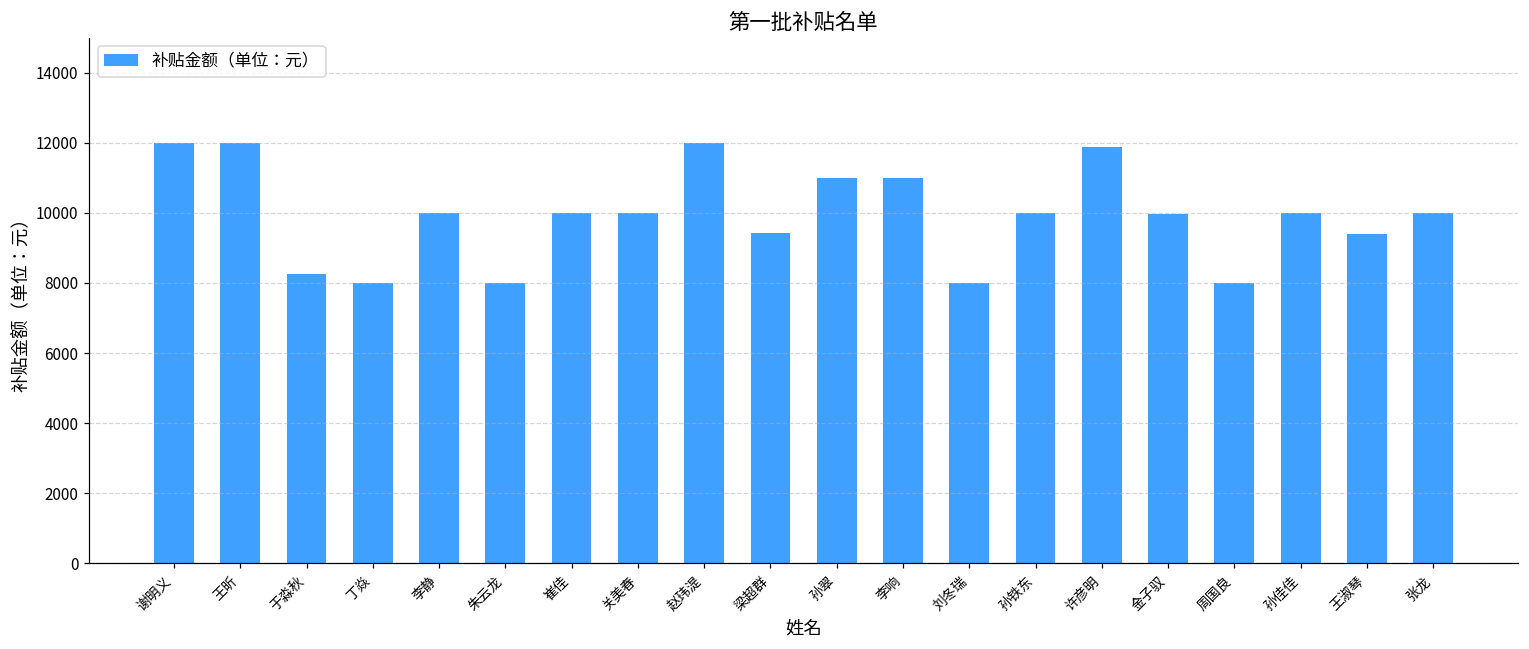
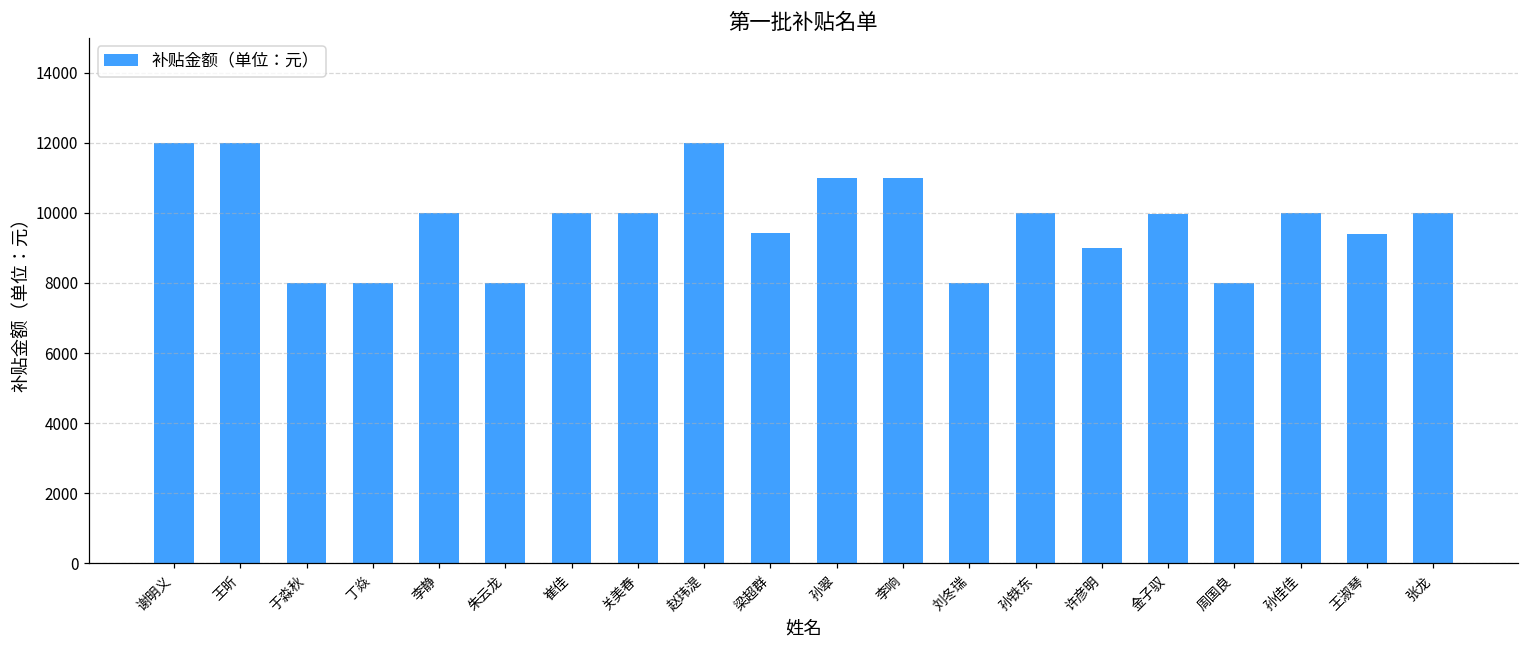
  {
    "谢明义": 12000,
    "王昕": 12000,
-   "于淼秋": 8300,
+   "于淼秋": 8000,
    "丁焱": 8000,
    "李静": 10000,
    "朱云龙": 8000,
    "崔佳": 10000,
    "关美春": 10000,
    "赵玮湜": 12000,
    "梁超群": 9400,
    "孙翠": 11000,
    "李响": 11000,
    "刘冬瑞": 8000,
    "孙铁东": 10000,
-   "许彦明": 11900,
+   "许彦明": 9000,
    "金子驭": 10000,
    "周国良": 8000,
    "孙佳佳": 10000,
    "王淑琴": 9400,
    "张龙": 10000
  }
